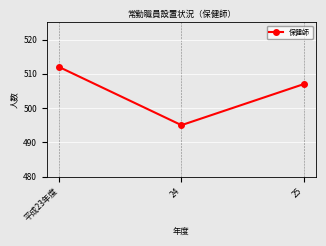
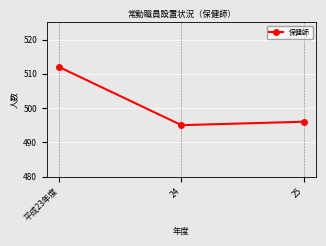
  {
    "平成23年度": 512,
    "24": 495,
-   "25": 507
+   "25": 496
  }
